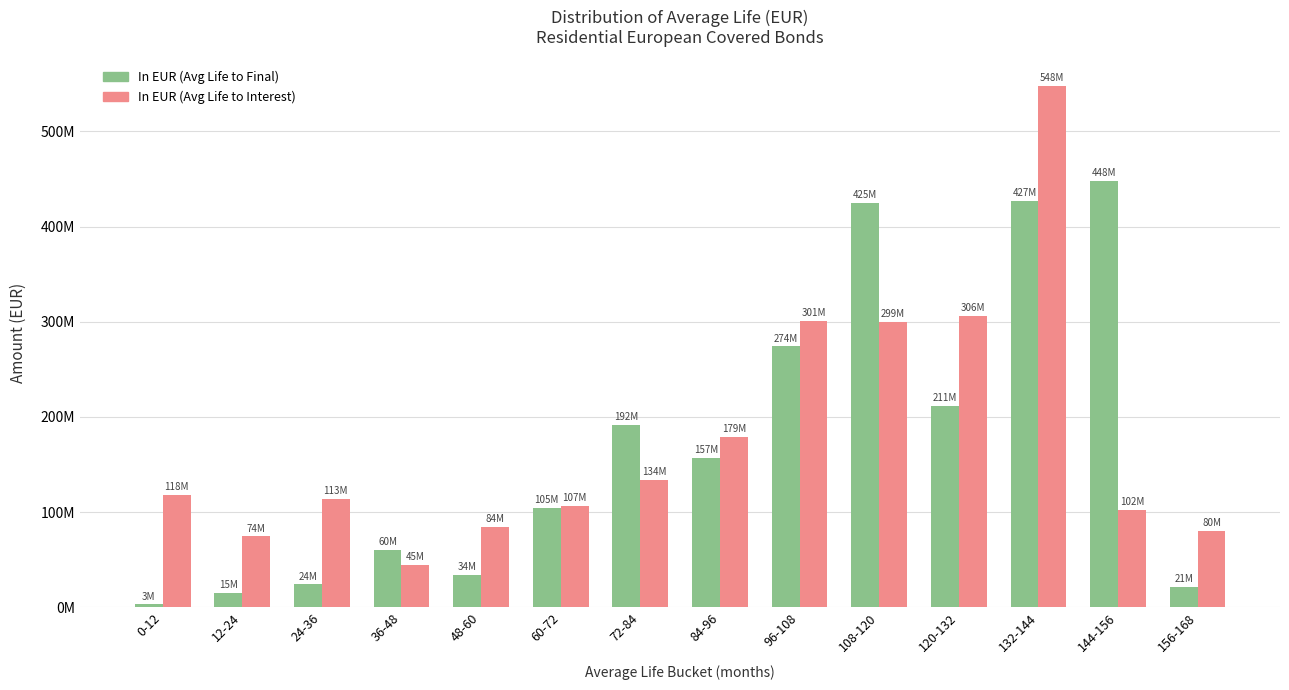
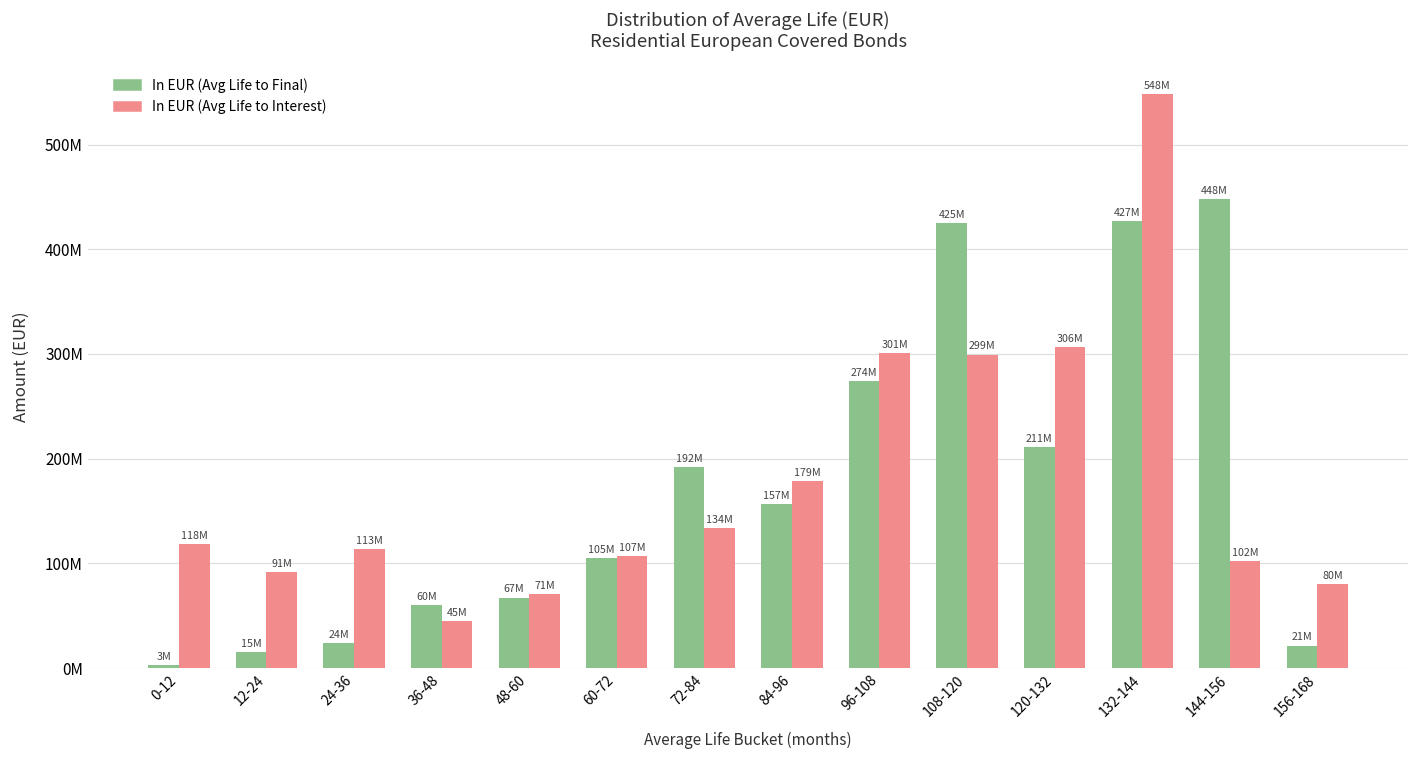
  {
    "In EUR (Avg Life to Final)": {
      "0-12": "3M",
      "12-24": "15M",
      "24-36": "24M",
      "36-48": "60M",
-     "48-60": "34M",
+     "48-60": "67M",
      "60-72": "105M",
      "72-84": "192M",
      "84-96": "157M",
      "96-108": "274M",
      "108-120": "425M",
      "120-132": "211M",
      "132-144": "427M",
      "144-156": "448M",
      "156-168": "21M"
    },
    "In EUR (Avg Life to Interest)": {
      "0-12": "118M",
-     "12-24": "74M",
+     "12-24": "91M",
      "24-36": "113M",
      "36-48": "45M",
-     "48-60": "84M",
+     "48-60": "71M",
      "60-72": "107M",
      "72-84": "134M",
      "84-96": "179M",
      "96-108": "301M",
      "108-120": "299M",
      "120-132": "306M",
      "132-144": "548M",
      "144-156": "102M",
      "156-168": "80M"
    }
  }
